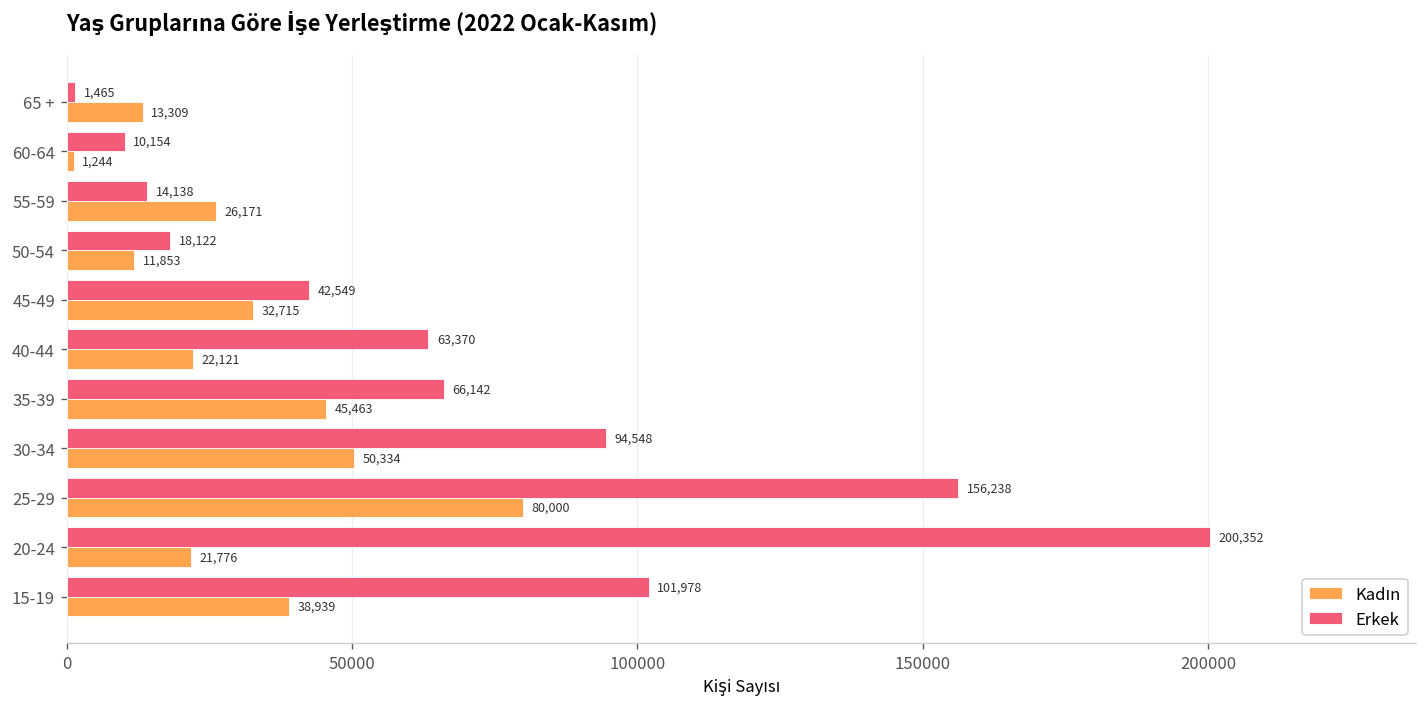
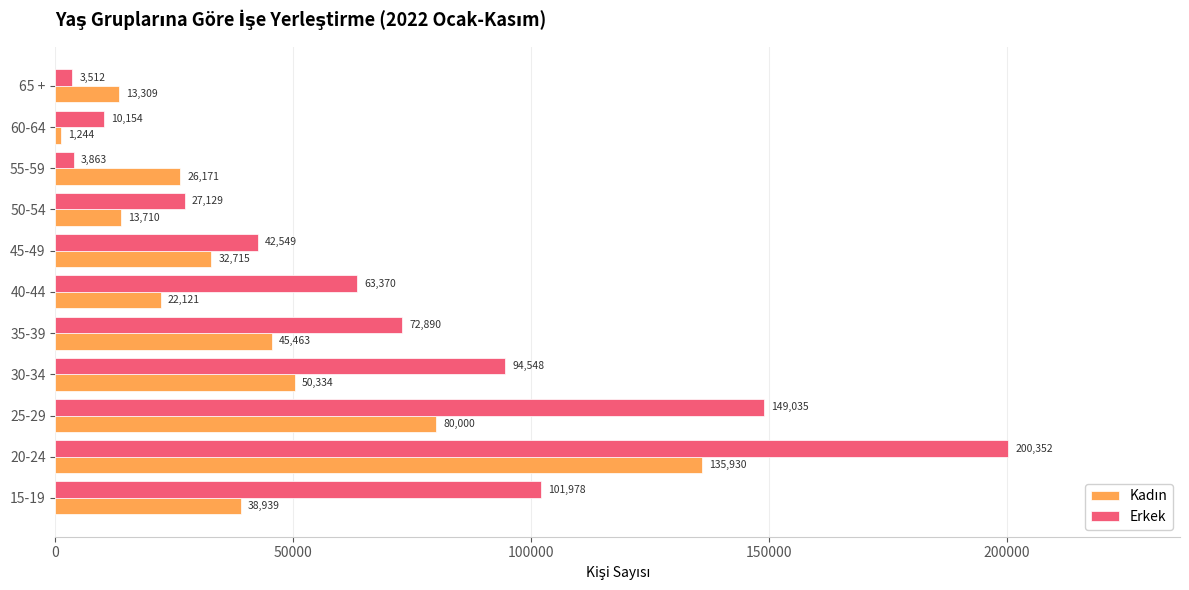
  {
    "Kadın": {
      "65 +": "13,309",
      "60-64": "1,244",
      "55-59": "26,171",
-     "50-54": "11,853",
+     "50-54": "13,710",
      "45-49": "32,715",
      "40-44": "22,121",
      "35-39": "45,463",
      "30-34": "50,334",
      "25-29": "80,000",
-     "20-24": "21,776",
+     "20-24": "135,930",
      "15-19": "38,939"
    },
    "Erkek": {
-     "65 +": "1,465",
+     "65 +": "3,512",
      "60-64": "10,154",
-     "55-59": "14,138",
-     "50-54": "18,122",
+     "55-59": "3,863",
+     "50-54": "27,129",
      "45-49": "42,549",
      "40-44": "63,370",
-     "35-39": "66,142",
+     "35-39": "72,890",
      "30-34": "94,548",
-     "25-29": "156,238",
+     "25-29": "149,035",
      "20-24": "200,352",
      "15-19": "101,978"
    }
  }
